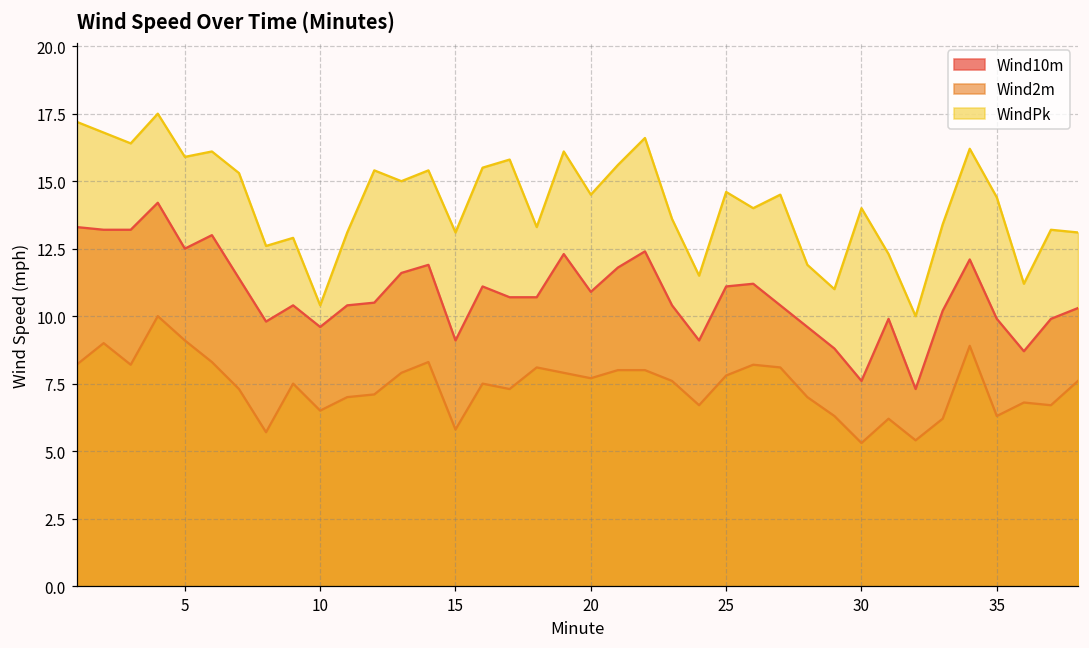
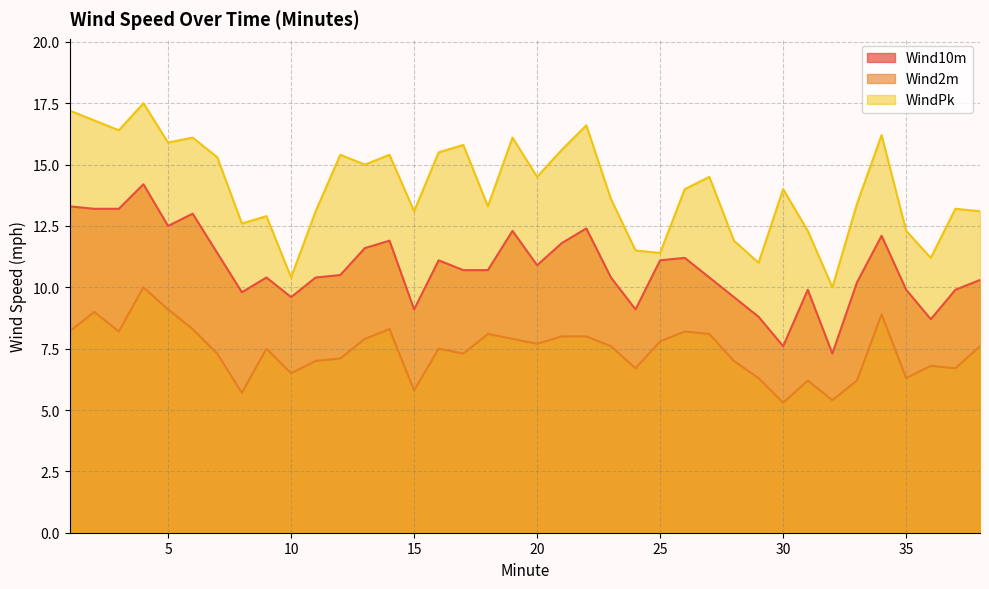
  {
    "WindPk": {
      "5": 15.9,
      "10": 10.4,
      "15": 13.1,
      "20": 14.5,
-     "25": 14.6,
+     "25": 11.4,
      "30": 14.0,
-     "35": 14.4
+     "35": 12.3
    }
  }
